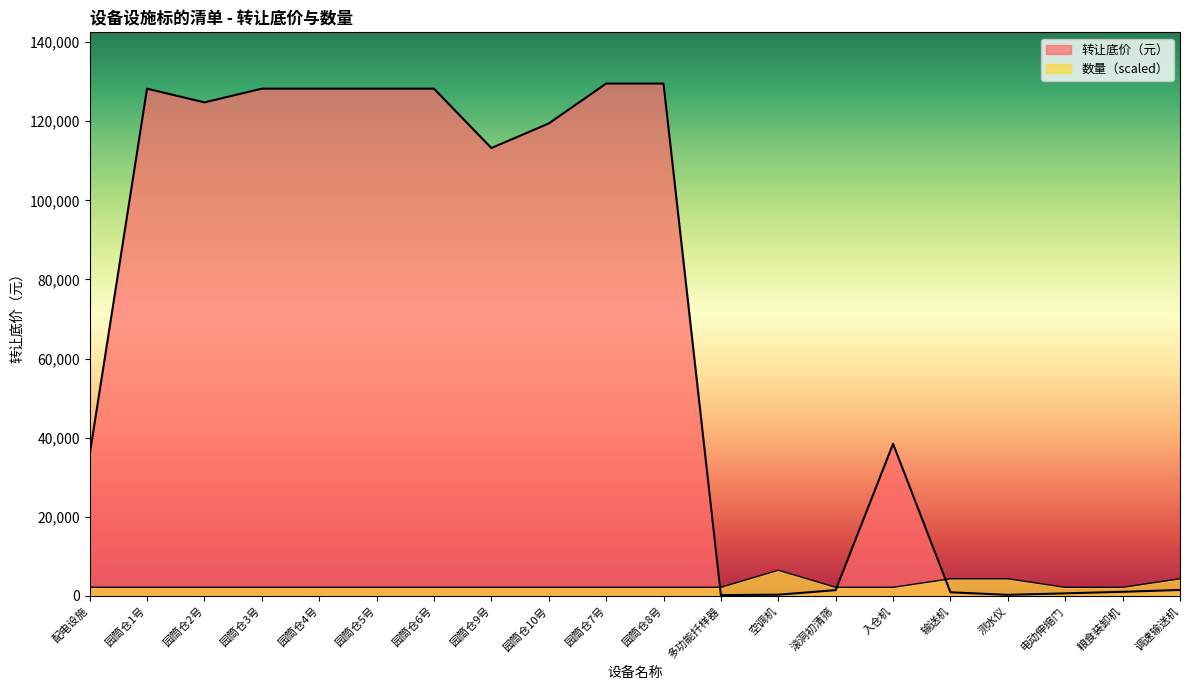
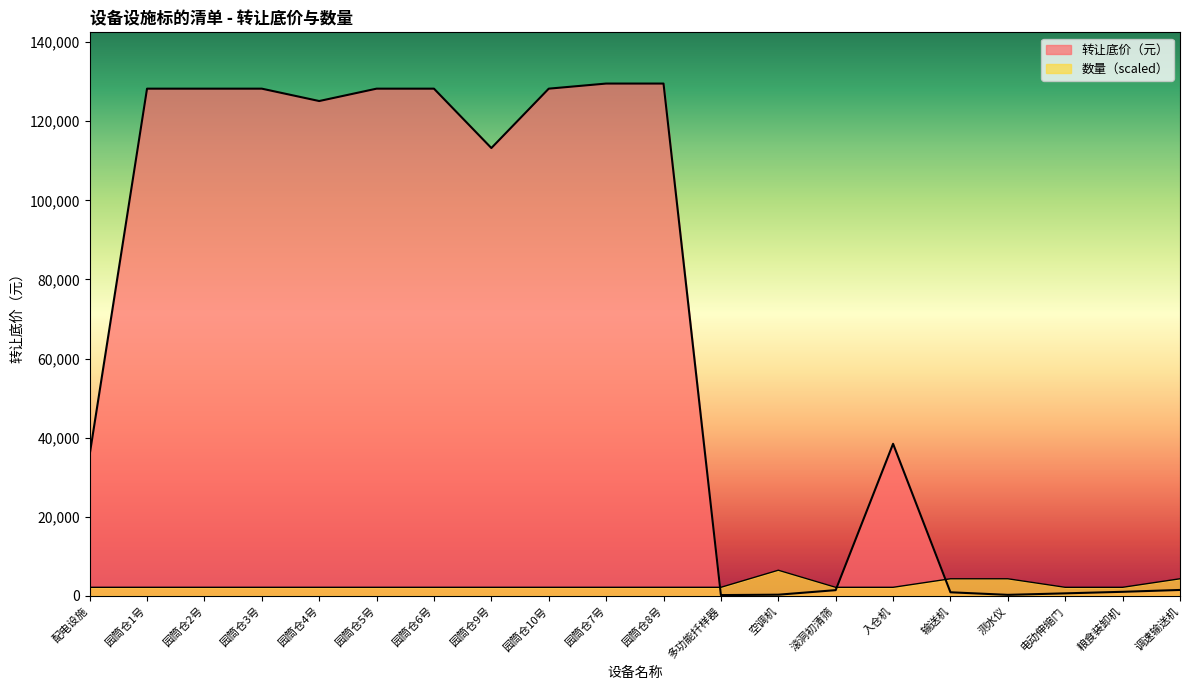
  {
    "转让底价（元）": {
      "配电设施": "36,000",
      "园筒仓1号": "128,000",
-     "园筒仓2号": "125,000",
+     "园筒仓2号": "128,000",
      "园筒仓3号": "128,000",
-     "园筒仓4号": "128,000",
+     "园筒仓4号": "125,000",
      "园筒仓5号": "128,000",
      "园筒仓6号": "128,000",
      "园筒仓9号": "113,000",
-     "园筒仓10号": "119,000",
+     "园筒仓10号": "128,000",
      "园筒仓7号": "130,000",
      "园筒仓8号": "130,000",
      "多功能扦样器": "0",
      "空调机": "0",
      "滚洞初清筛": "1,000",
      "入仓机": "38,000",
      "输送机": "1,000",
      "测水仪": "0",
      "电动伸缩门": "1,000",
      "粮食装卸机": "1,000",
      "调速输送机": "1,000"
    },
    "数量（scaled）": {
      "配电设施": "2,000",
      "园筒仓1号": "2,000",
      "园筒仓2号": "2,000",
      "园筒仓3号": "2,000",
      "园筒仓4号": "2,000",
      "园筒仓5号": "2,000",
      "园筒仓6号": "2,000",
      "园筒仓9号": "2,000",
      "园筒仓10号": "2,000",
      "园筒仓7号": "2,000",
      "园筒仓8号": "2,000",
      "多功能扦样器": "2,000",
      "空调机": "6,000",
      "滚洞初清筛": "2,000",
      "入仓机": "2,000",
      "输送机": "4,000",
      "测水仪": "4,000",
      "电动伸缩门": "2,000",
      "粮食装卸机": "2,000",
      "调速输送机": "4,000"
    }
  }
